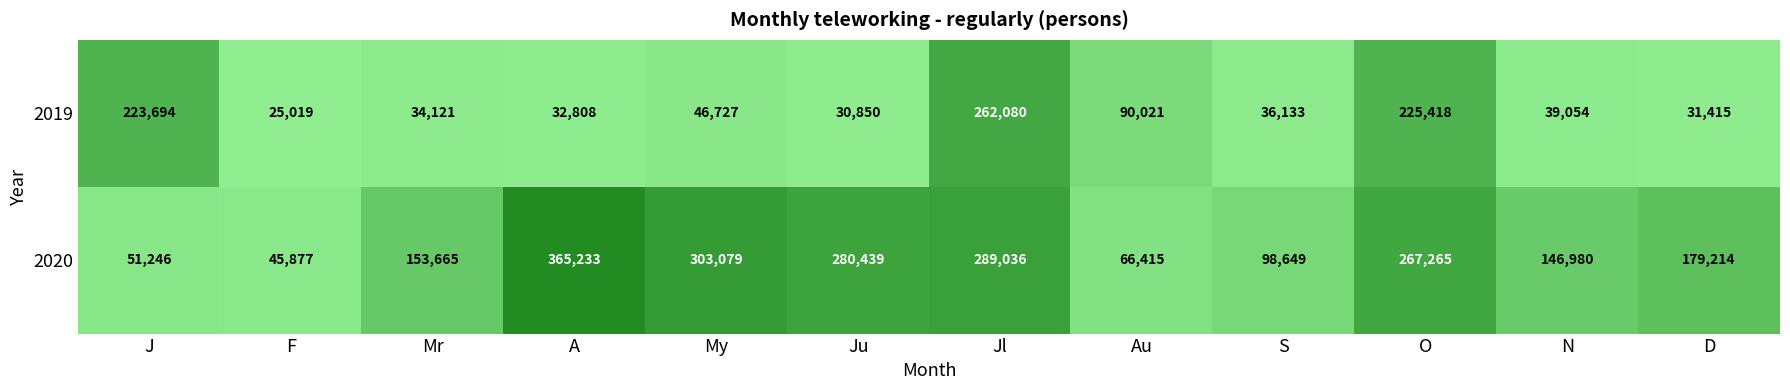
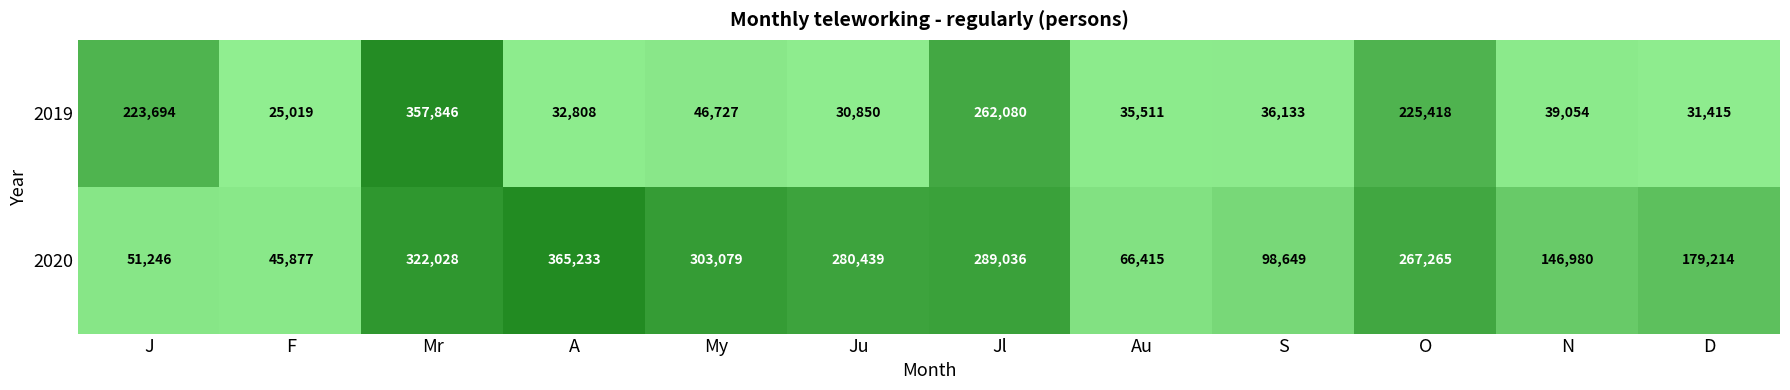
  {
    "2019": {
      "J": "223,694",
      "F": "25,019",
-     "Mr": "34,121",
+     "Mr": "357,846",
      "A": "32,808",
      "My": "46,727",
      "Ju": "30,850",
      "Jl": "262,080",
-     "Au": "90,021",
+     "Au": "35,511",
      "S": "36,133",
      "O": "225,418",
      "N": "39,054",
      "D": "31,415"
    },
    "2020": {
      "J": "51,246",
      "F": "45,877",
-     "Mr": "153,665",
+     "Mr": "322,028",
      "A": "365,233",
      "My": "303,079",
      "Ju": "280,439",
      "Jl": "289,036",
      "Au": "66,415",
      "S": "98,649",
      "O": "267,265",
      "N": "146,980",
      "D": "179,214"
    }
  }
